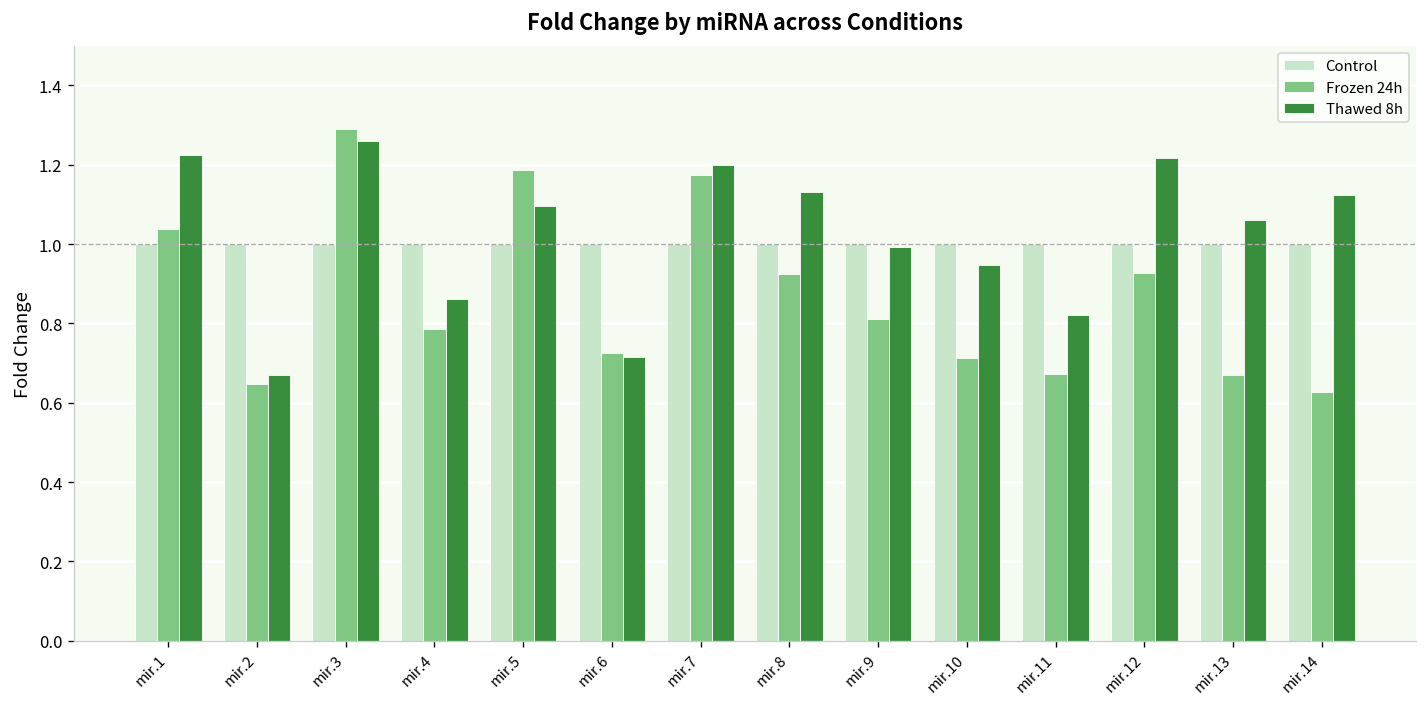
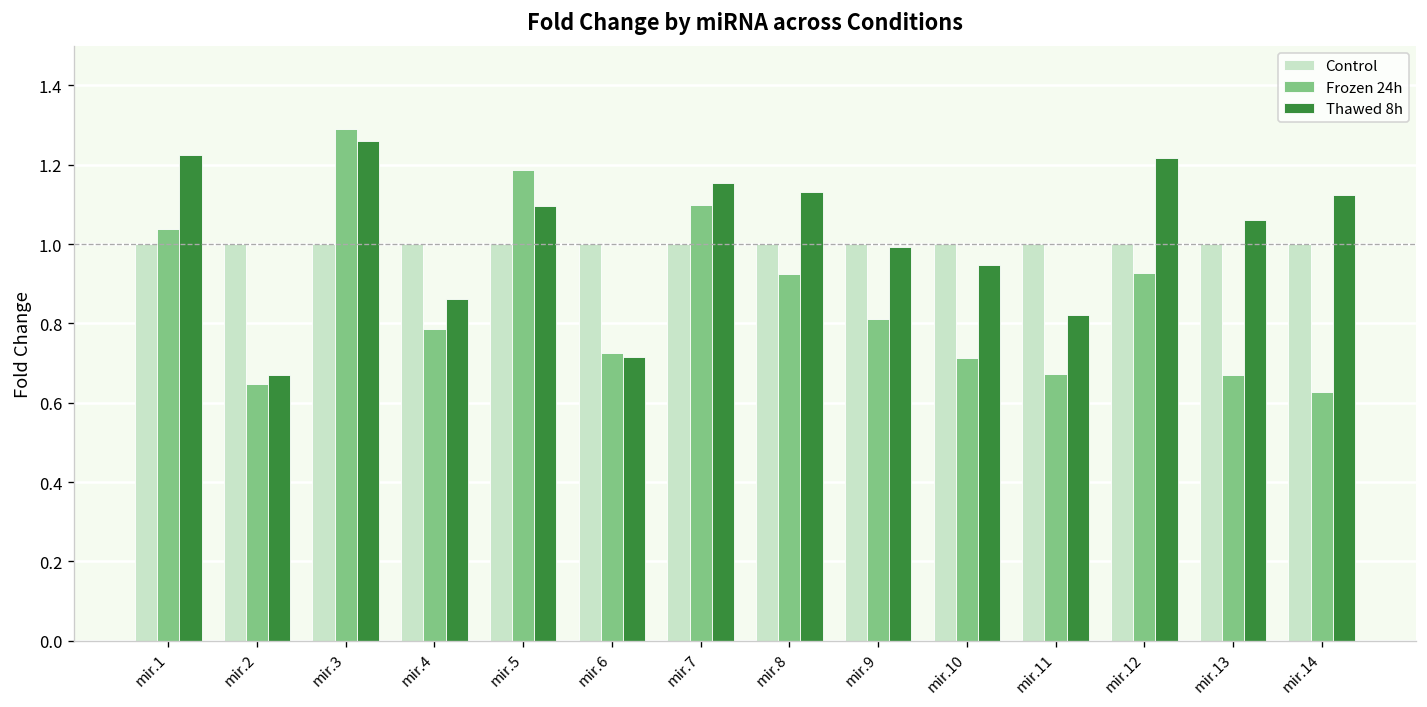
  {
    "Control": {
      "mir.1": 1.00,
      "mir.2": 1.00,
      "mir.3": 1.00,
      "mir.4": 1.00,
      "mir.5": 1.00,
      "mir.6": 1.00,
      "mir.7": 1.00,
      "mir.8": 1.00,
      "mir.9": 1.00,
      "mir.10": 1.00,
      "mir.11": 1.00,
      "mir.12": 1.00,
      "mir.13": 1.00,
      "mir.14": 1.00
    },
    "Frozen 24h": {
      "mir.1": 1.04,
      "mir.2": 0.65,
      "mir.3": 1.29,
      "mir.4": 0.78,
      "mir.5": 1.19,
      "mir.6": 0.73,
-     "mir.7": 1.17,
+     "mir.7": 1.10,
      "mir.8": 0.92,
      "mir.9": 0.81,
      "mir.10": 0.71,
      "mir.11": 0.67,
      "mir.12": 0.93,
      "mir.13": 0.67,
      "mir.14": 0.63
    },
    "Thawed 8h": {
      "mir.1": 1.22,
      "mir.2": 0.67,
      "mir.3": 1.26,
      "mir.4": 0.86,
      "mir.5": 1.10,
      "mir.6": 0.72,
-     "mir.7": 1.20,
+     "mir.7": 1.15,
      "mir.8": 1.13,
      "mir.9": 0.99,
      "mir.10": 0.95,
      "mir.11": 0.82,
      "mir.12": 1.22,
      "mir.13": 1.06,
      "mir.14": 1.12
    }
  }
